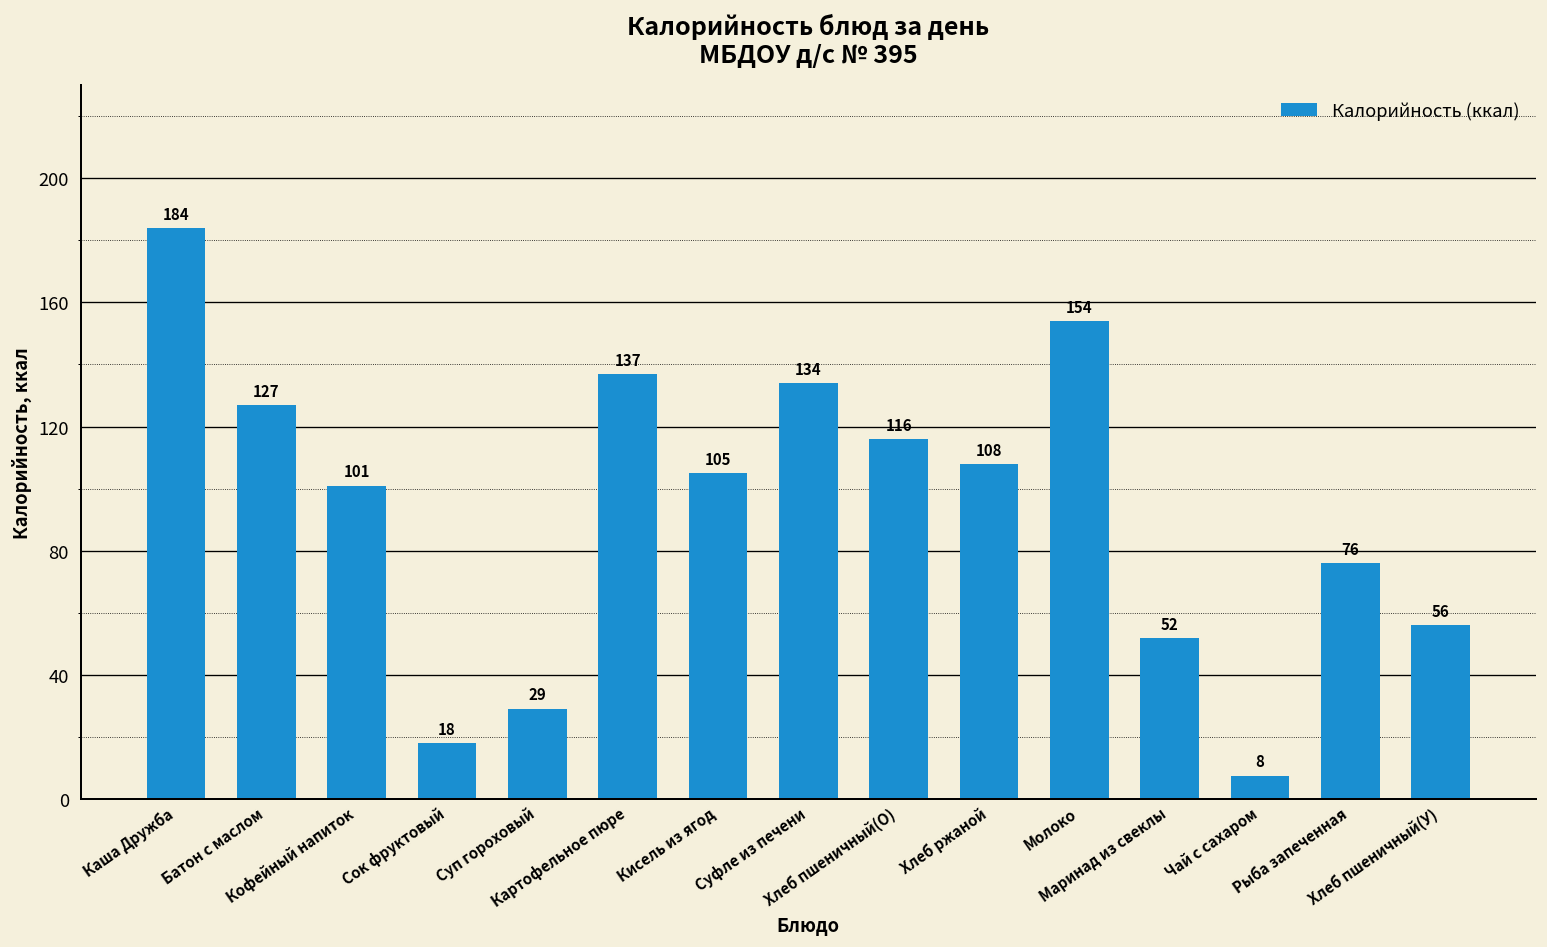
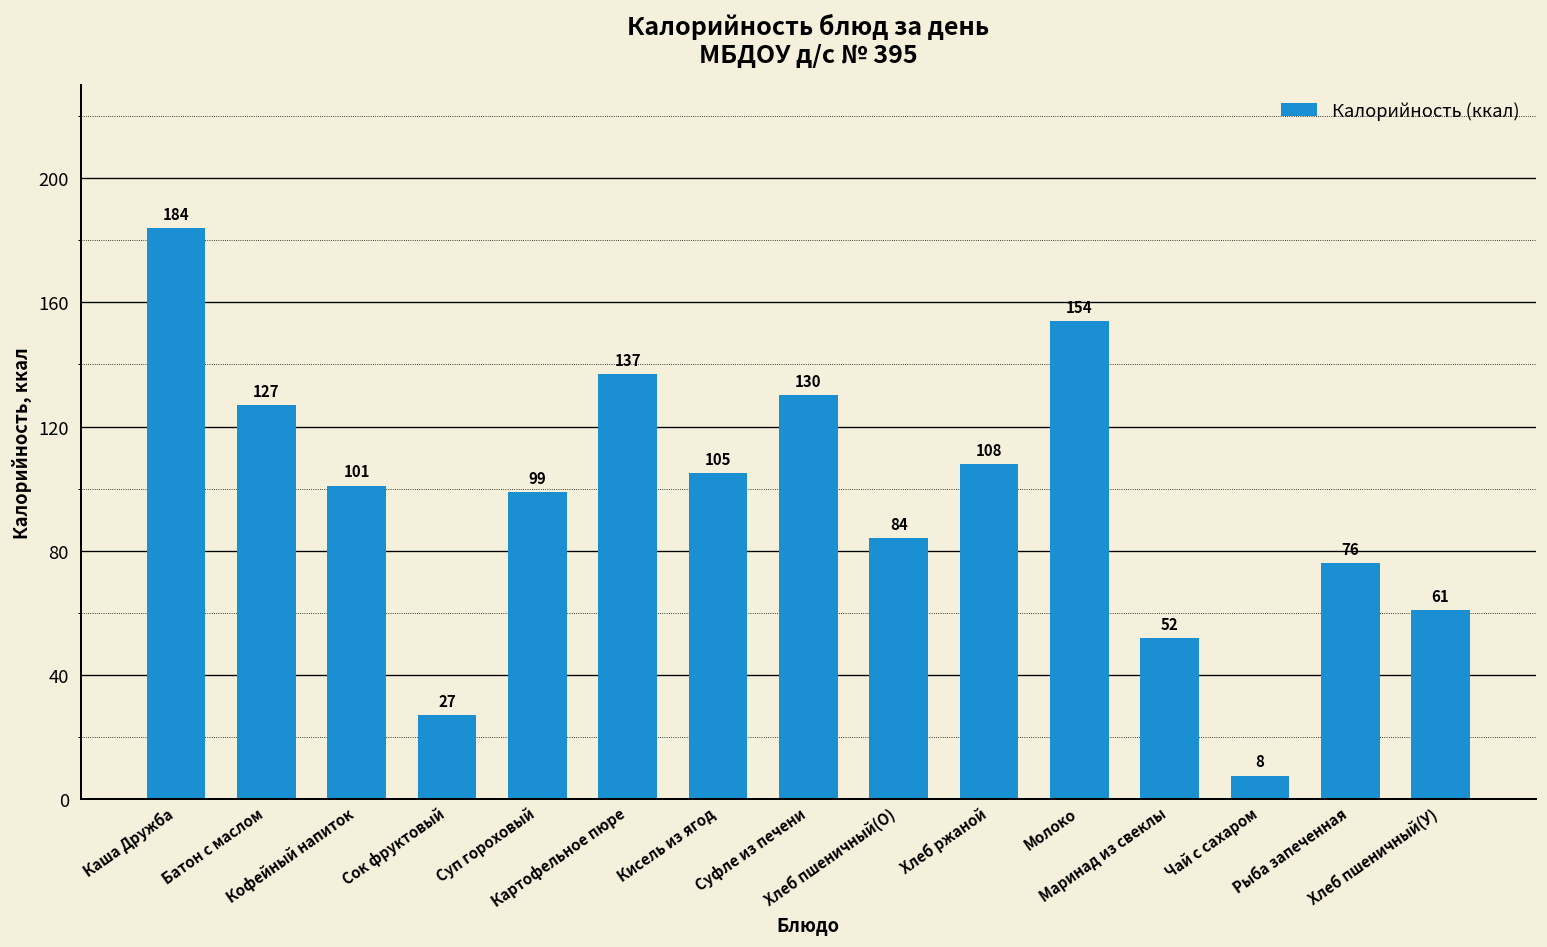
  {
    "Каша Дружба": 184,
    "Батон с маслом": 127,
    "Кофейный напиток": 101,
-   "Сок фруктовый": 18,
-   "Суп гороховый": 29,
+   "Сок фруктовый": 27,
+   "Суп гороховый": 99,
    "Картофельное пюре": 137,
    "Кисель из ягод": 105,
-   "Суфле из печени": 134,
-   "Хлеб пшеничный(О)": 116,
+   "Суфле из печени": 130,
+   "Хлеб пшеничный(О)": 84,
    "Хлеб ржаной": 108,
    "Молоко": 154,
    "Маринад из свеклы": 52,
    "Чай с сахаром": 8,
    "Рыба запеченная": 76,
-   "Хлеб пшеничный(У)": 56
+   "Хлеб пшеничный(У)": 61
  }
